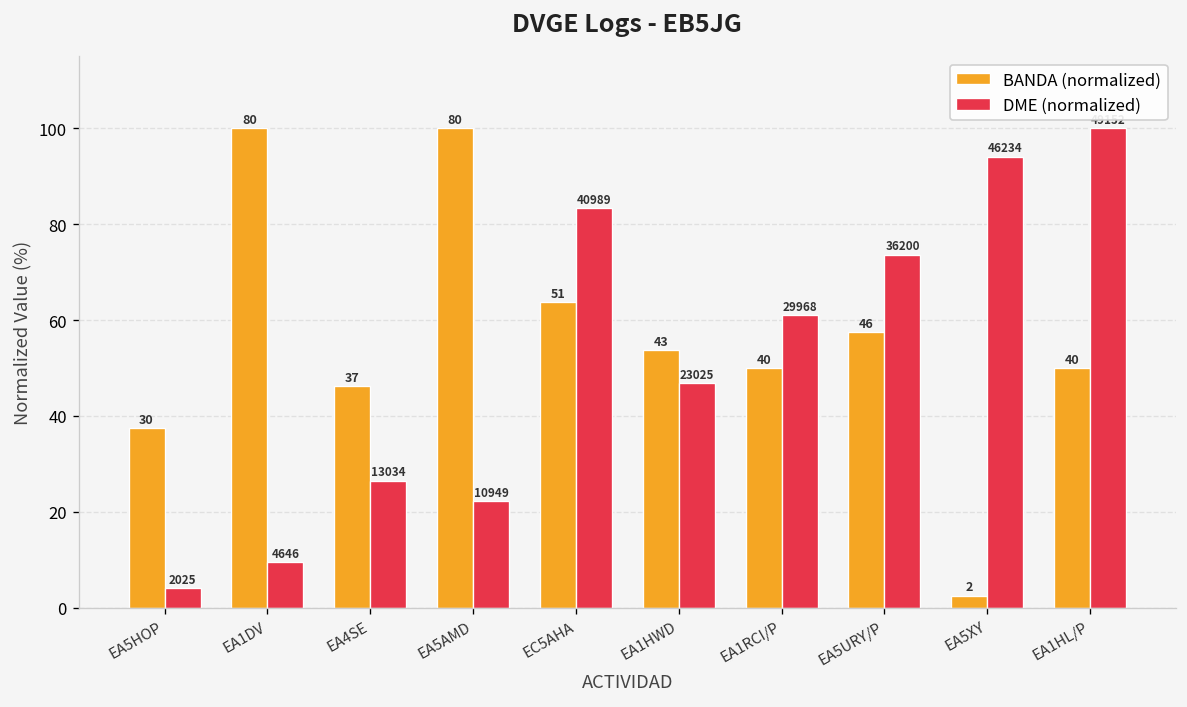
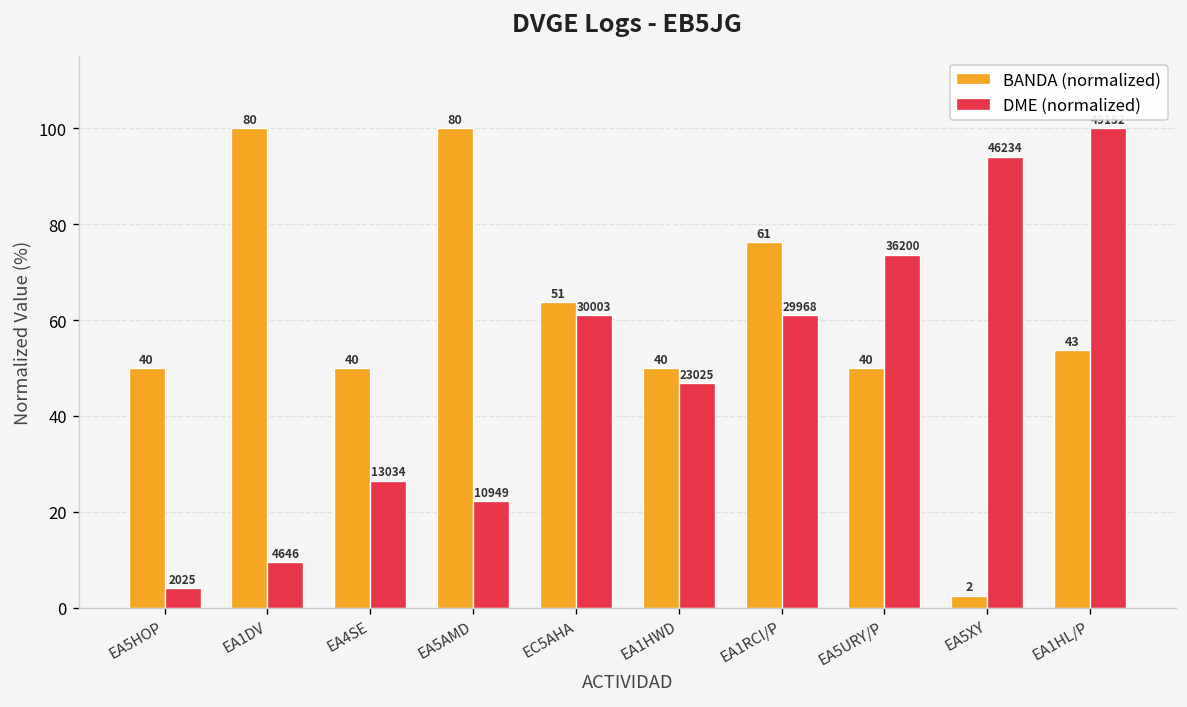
  {
    "BANDA (normalized)": {
-     "EA5HOP": 30,
-     "EA4SE": 37,
-     "EA1HWD": 43,
-     "EA1RCI/P": 40,
-     "EA5URY/P": 46,
+     "EA5HOP": 40,
+     "EA4SE": 40,
+     "EA1HWD": 40,
+     "EA1RCI/P": 61,
+     "EA5URY/P": 40,
      "EA5XY": 2,
-     "EA1HL/P": 40
+     "EA1HL/P": 43
    },
    "DME (normalized)": {
-     "EC5AHA": 40989
+     "EC5AHA": 30003
    }
  }
